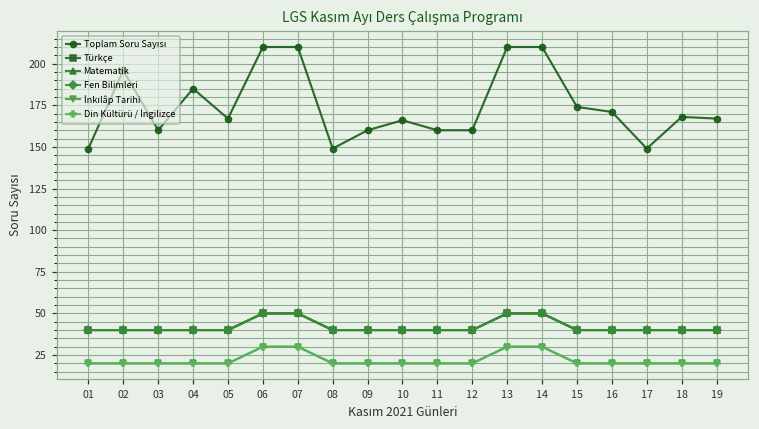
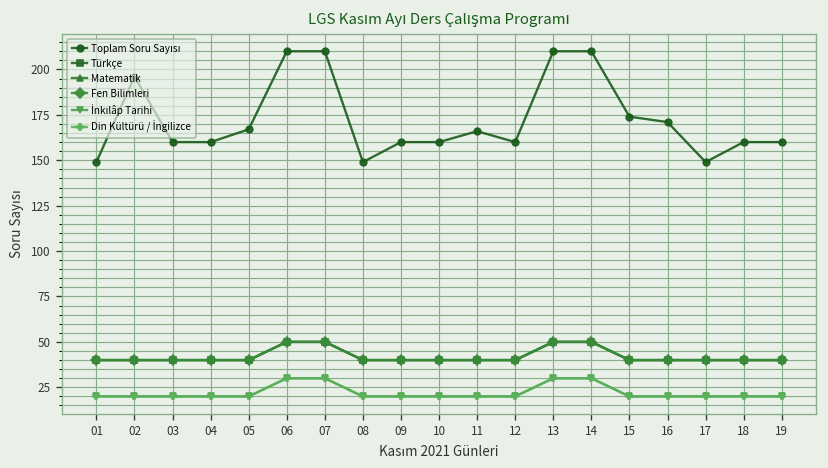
  {
    "Toplam Soru Sayısı": {
      "01": 149,
      "03": 160,
-     "04": 185,
+     "04": 160,
      "05": 167,
      "06": 210,
      "07": 210,
      "08": 149,
      "09": 160,
-     "10": 166,
-     "11": 160,
+     "10": 160,
+     "11": 166,
      "12": 160,
      "13": 210,
      "14": 210,
      "15": 174,
      "16": 171,
      "17": 149,
-     "18": 168,
-     "19": 167
+     "18": 160,
+     "19": 160
    }
  }
